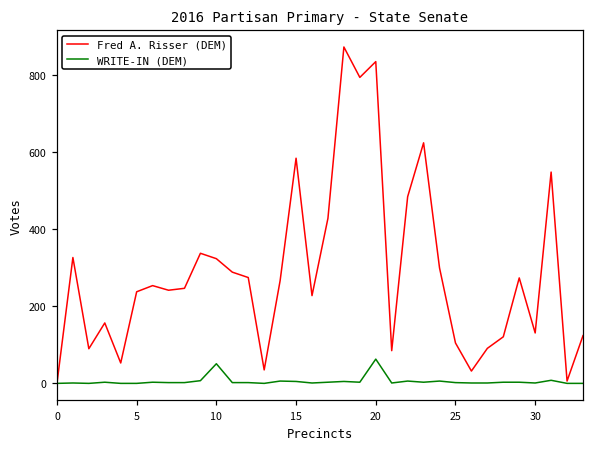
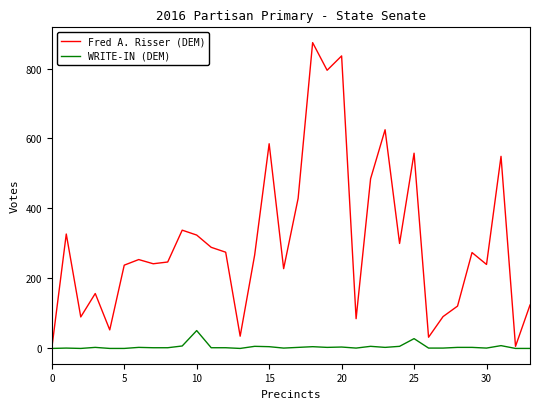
  {
    "Fred A. Risser (DEM)": {
      "5": 240,
      "10": 320,
      "15": 590,
      "20": 840,
-     "25": 110,
-     "30": 130
+     "25": 560,
+     "30": 240
    },
    "WRITE-IN (DEM)": {
      "5": 0,
      "10": 50,
      "15": 10,
-     "20": 60,
-     "25": 0,
+     "20": 0,
+     "25": 30,
      "30": 0
    }
  }
